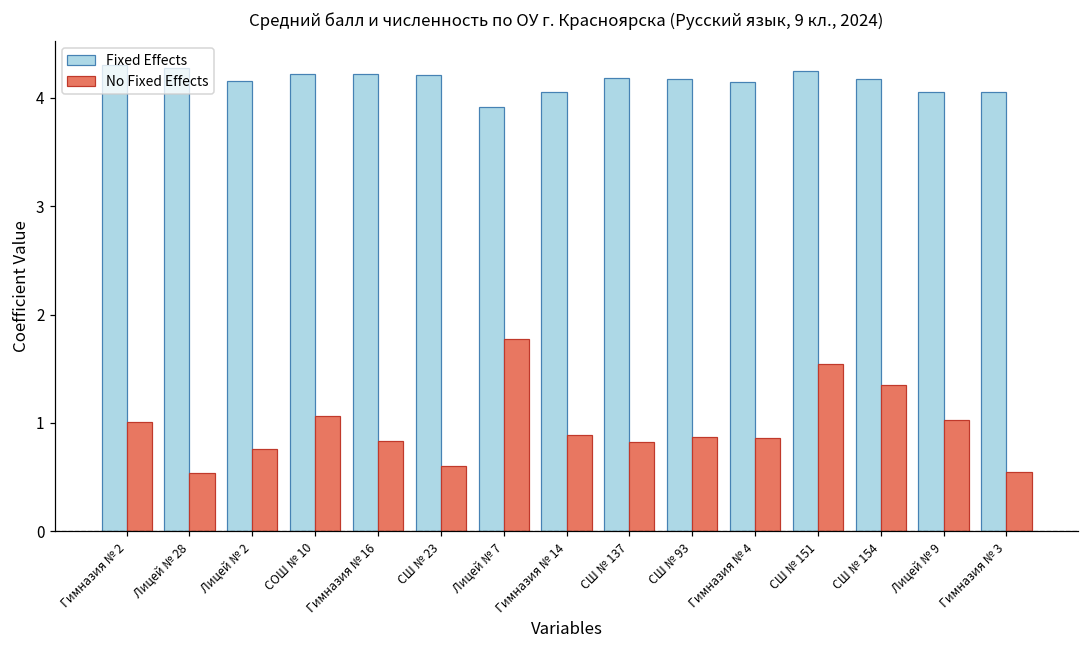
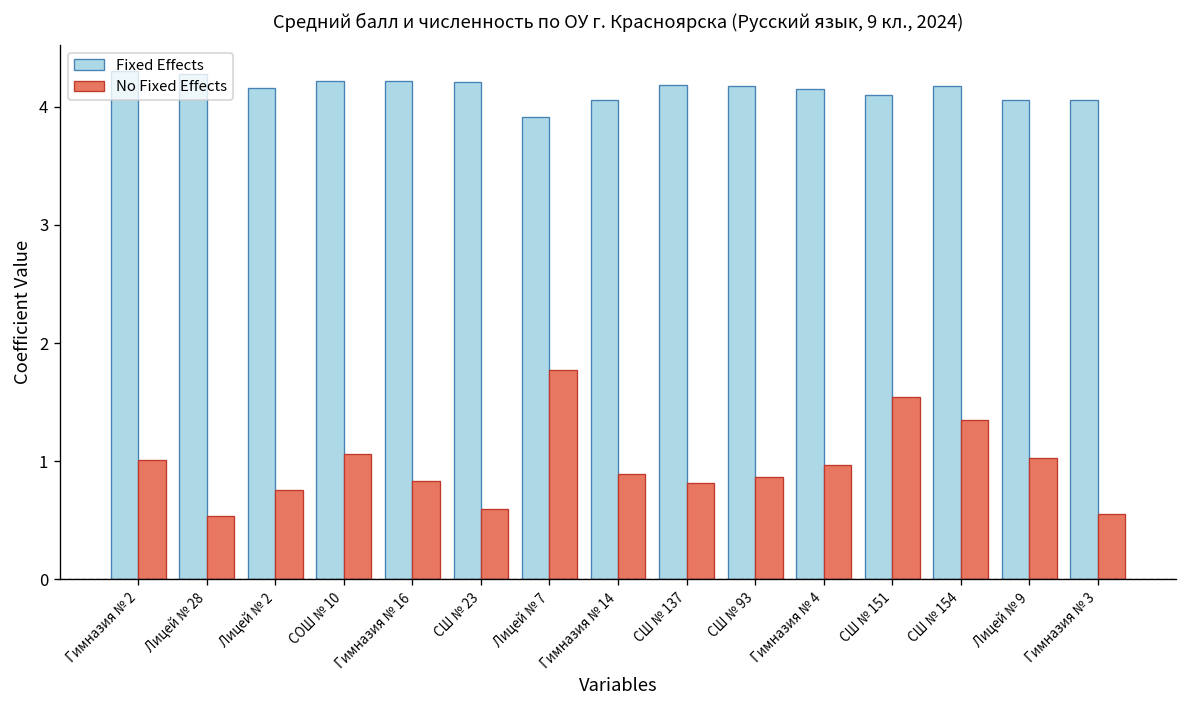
  {
    "Fixed Effects": {
      "Лицей № 2": 4.2,
      "СОШ № 10": 4.2,
      "Гимназия № 16": 4.2,
      "СШ № 23": 4.2,
      "Лицей № 7": 3.9,
      "Гимназия № 14": 4.1,
      "СШ № 137": 4.2,
      "СШ № 93": 4.2,
      "Гимназия № 4": 4.2,
-     "СШ № 151": 4.2,
+     "СШ № 151": 4.1,
      "СШ № 154": 4.2,
      "Лицей № 9": 4.1,
      "Гимназия № 3": 4.1
    },
    "No Fixed Effects": {
      "Гимназия № 2": 1.0,
      "Лицей № 28": 0.5,
      "Лицей № 2": 0.8,
      "СОШ № 10": 1.1,
      "Гимназия № 16": 0.8,
      "СШ № 23": 0.6,
      "Лицей № 7": 1.8,
      "Гимназия № 14": 0.9,
      "СШ № 137": 0.8,
      "СШ № 93": 0.9,
-     "Гимназия № 4": 0.9,
+     "Гимназия № 4": 1.0,
      "СШ № 151": 1.5,
      "СШ № 154": 1.4,
      "Лицей № 9": 1.0,
      "Гимназия № 3": 0.6
    }
  }
